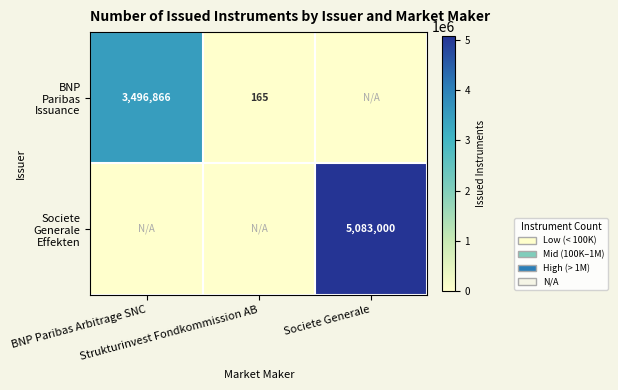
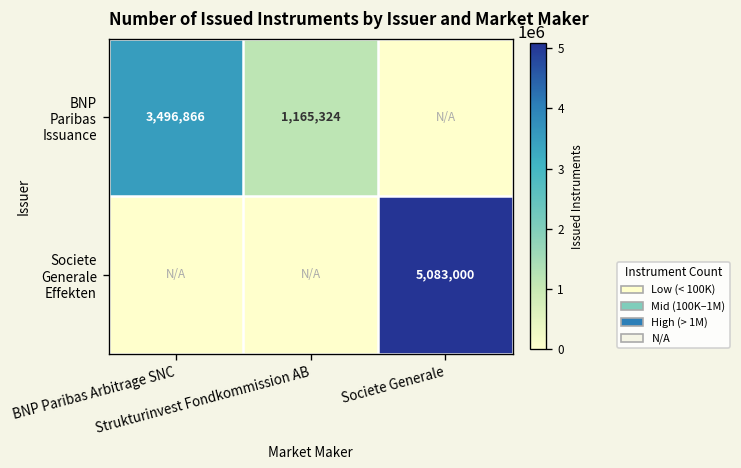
  {
    "BNP Paribas Issuance": {
      "BNP Paribas Arbitrage SNC": "3,496,866",
-     "Strukturinvest Fondkommission AB": "165"
+     "Strukturinvest Fondkommission AB": "1,165,324"
    },
    "Societe Generale Effekten": {
      "Societe Generale": "5,083,000"
    }
  }
